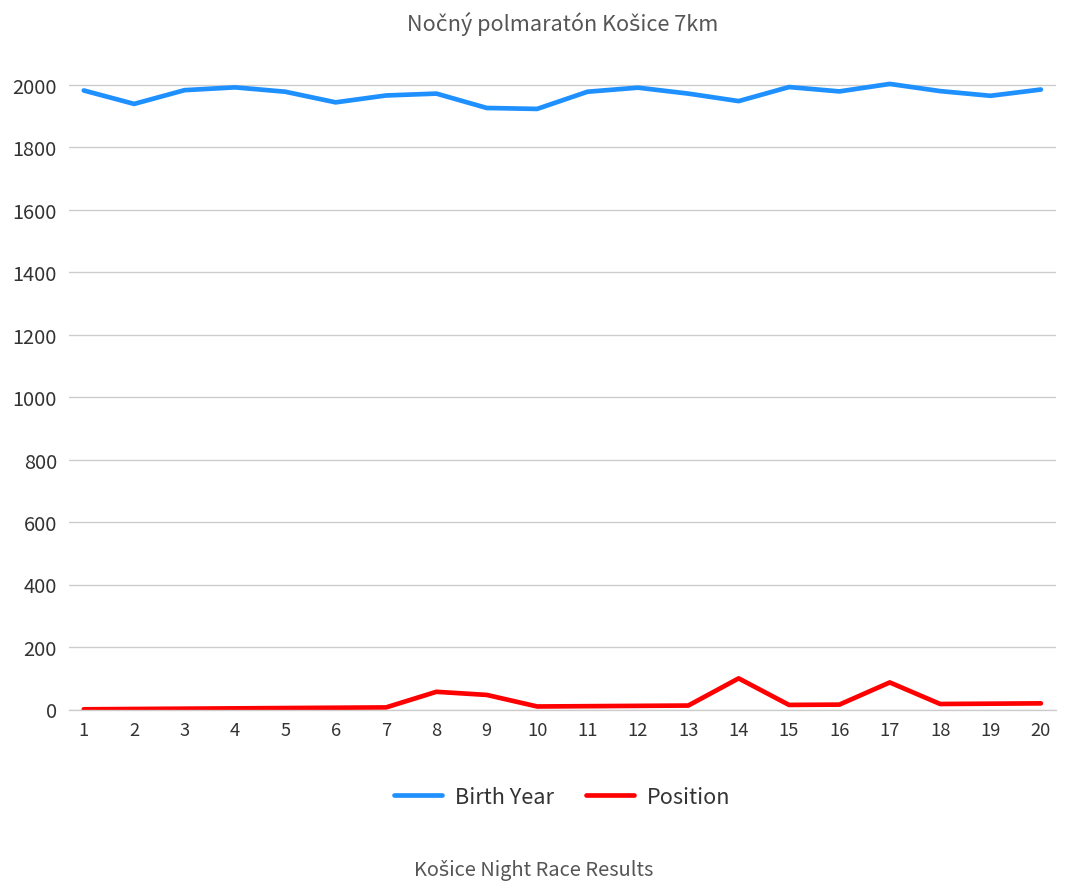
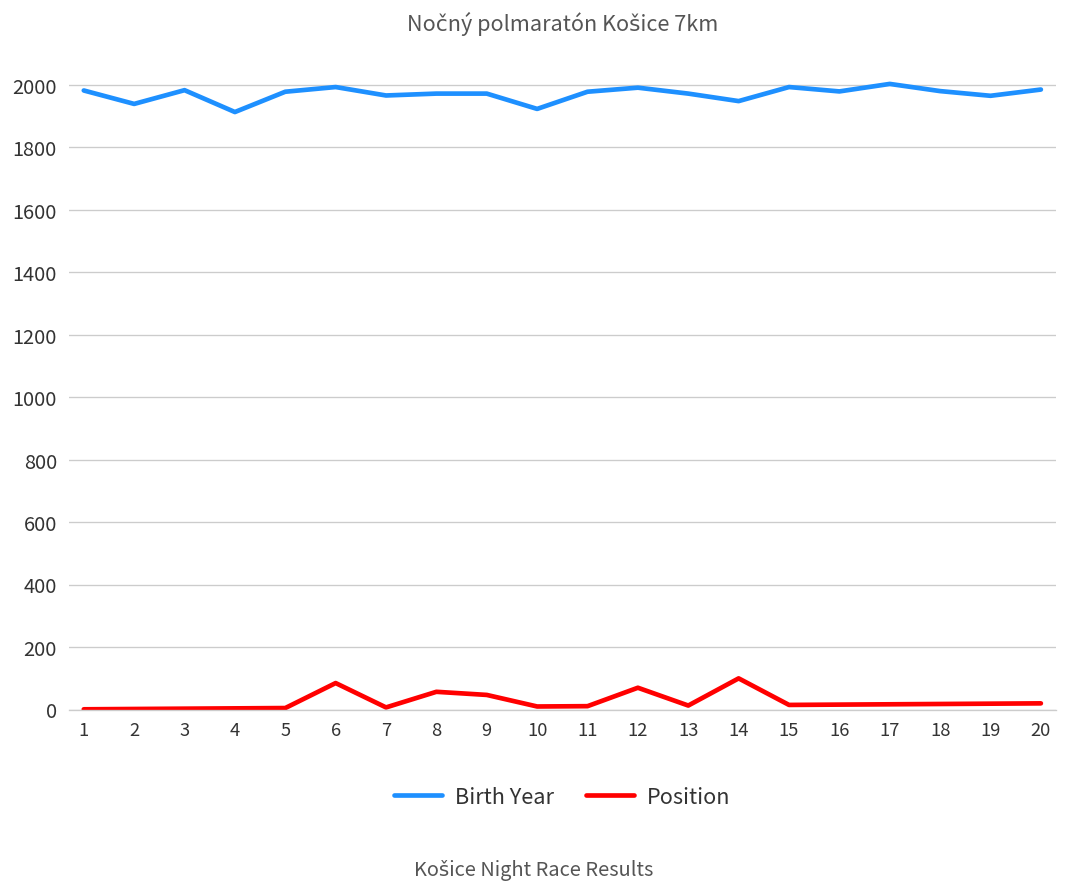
  {
    "Birth Year": {
      "1": 1980,
      "2": 1940,
      "3": 1980,
-     "4": 1990,
+     "4": 1910,
      "5": 1980,
-     "6": 1940,
+     "6": 1990,
      "7": 1970,
      "8": 1970,
-     "9": 1930,
+     "9": 1970,
      "10": 1920,
      "11": 1980,
      "12": 1990,
      "13": 1970,
      "14": 1950,
      "15": 1990,
      "16": 1980,
      "17": 2000,
      "18": 1980,
      "19": 1970,
      "20": 1990
    },
    "Position": {
      "1": 0,
      "2": 0,
      "3": 0,
      "4": 0,
      "5": 10,
-     "6": 10,
+     "6": 90,
      "7": 10,
      "8": 60,
      "9": 50,
      "10": 10,
      "11": 10,
-     "12": 10,
+     "12": 70,
      "13": 10,
      "14": 100,
      "15": 20,
      "16": 20,
-     "17": 90,
+     "17": 20,
      "18": 20,
      "19": 20,
      "20": 20
    }
  }
